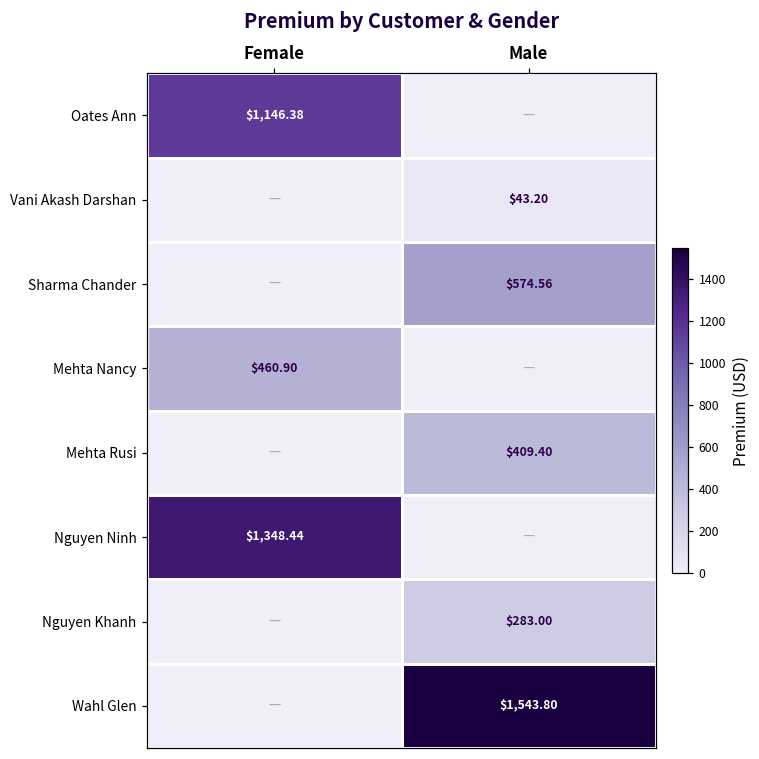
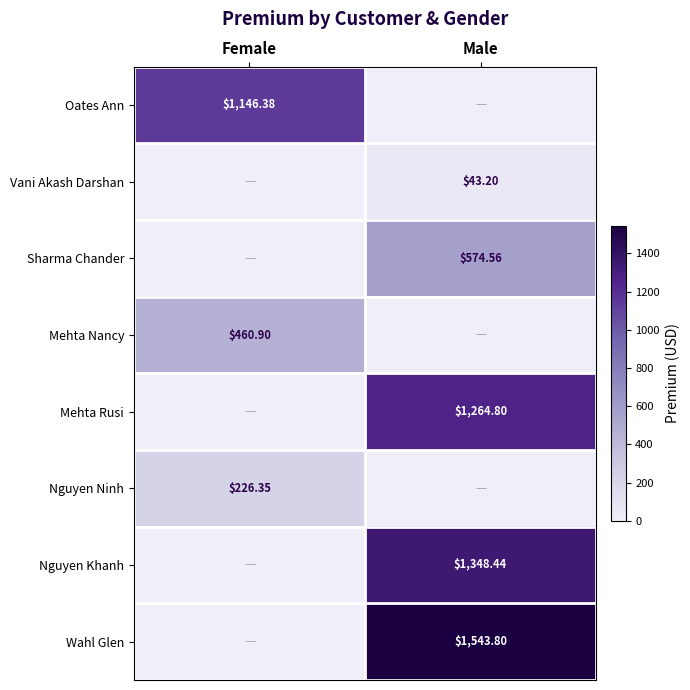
  {
    "Oates Ann": {
      "Female": "$1,146.38"
    },
    "Vani Akash Darshan": {
      "Male": "$43.20"
    },
    "Sharma Chander": {
      "Male": "$574.56"
    },
    "Mehta Nancy": {
      "Female": "$460.90"
    },
    "Mehta Rusi": {
-     "Male": "$409.40"
+     "Male": "$1,264.80"
    },
    "Nguyen Ninh": {
-     "Female": "$1,348.44"
+     "Female": "$226.35"
    },
    "Nguyen Khanh": {
-     "Male": "$283.00"
+     "Male": "$1,348.44"
    },
    "Wahl Glen": {
      "Male": "$1,543.80"
    }
  }
